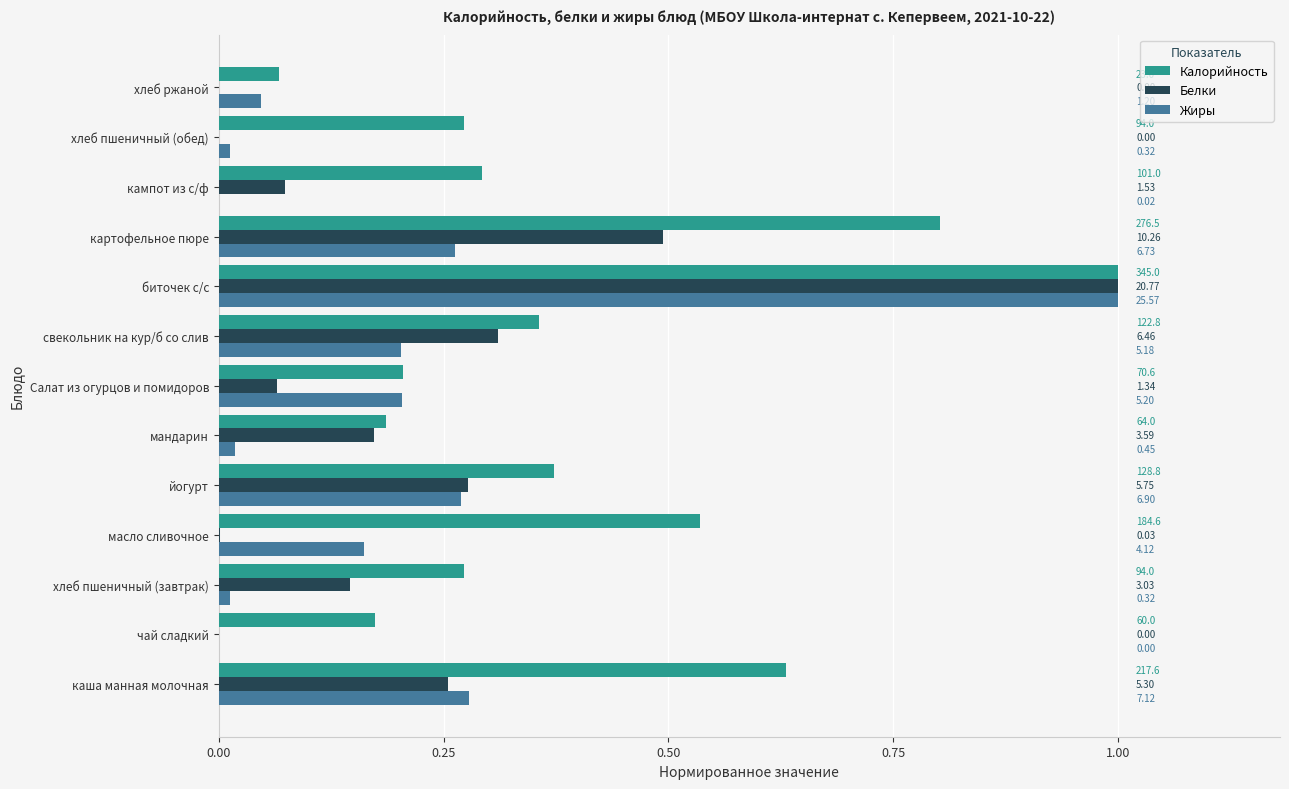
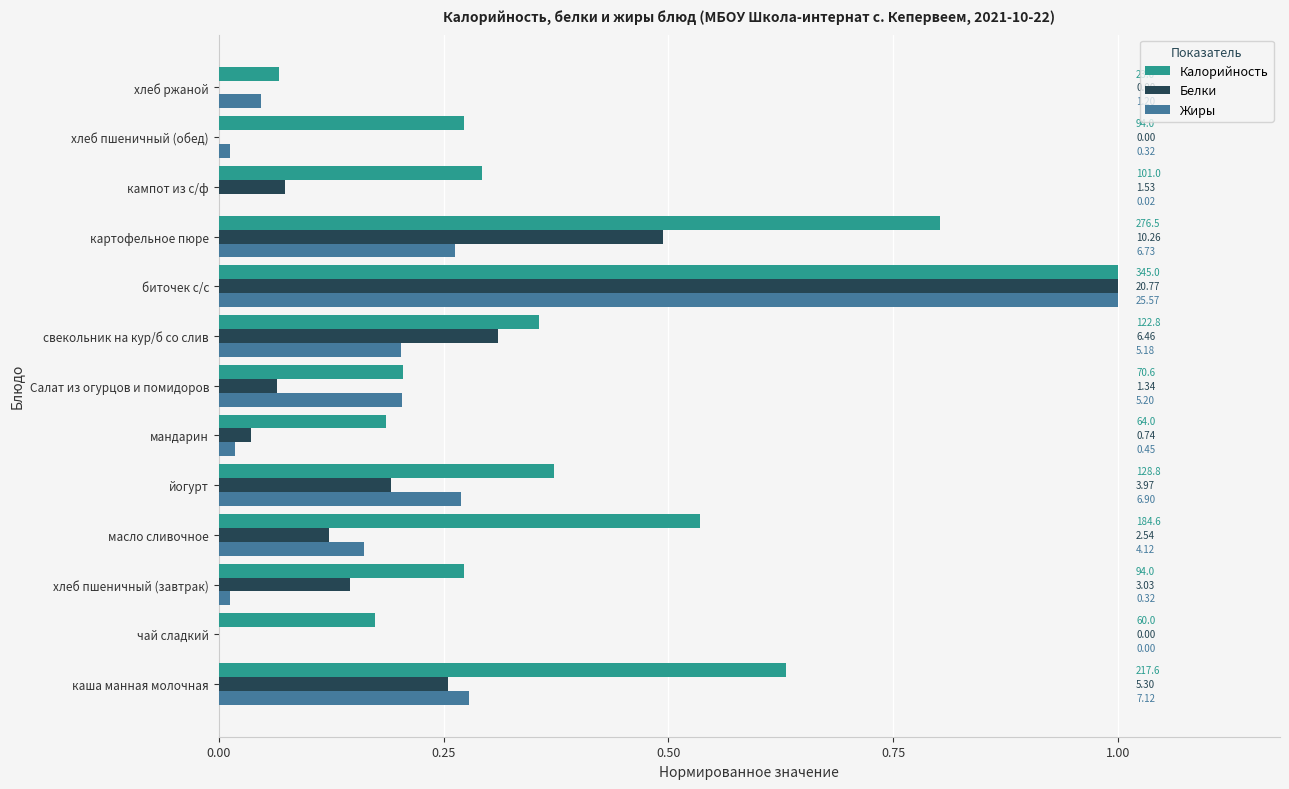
  {
    "Белки": {
-     "мандарин": 3.59,
-     "йогурт": 5.75,
-     "масло сливочное": 0.03
+     "мандарин": 0.74,
+     "йогурт": 3.97,
+     "масло сливочное": 2.54
    }
  }
